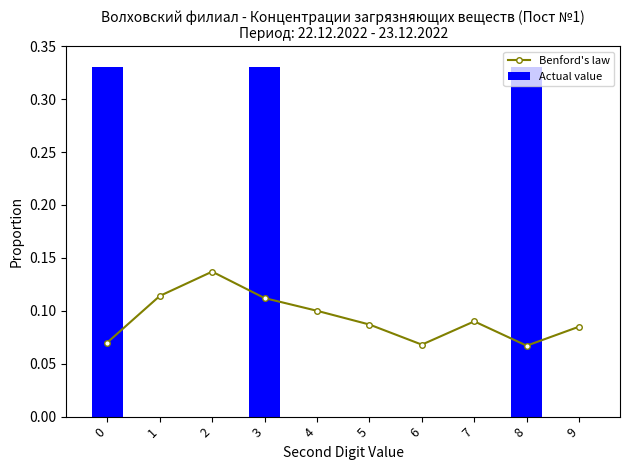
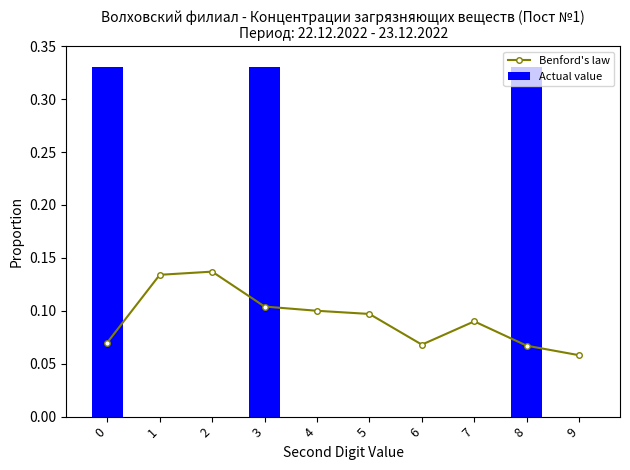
  {
    "Benford's law": {
      "0": 0.070,
-     "1": 0.114,
+     "1": 0.134,
      "2": 0.137,
-     "3": 0.112,
+     "3": 0.104,
      "4": 0.100,
-     "5": 0.087,
+     "5": 0.097,
      "6": 0.068,
      "7": 0.090,
      "8": 0.067,
-     "9": 0.085
+     "9": 0.058
    },
    "Actual value": {
      "0": 0.330,
      "1": 0.000,
      "2": 0.000,
      "3": 0.330,
      "4": 0.000,
      "5": 0.000,
      "6": 0.000,
      "7": 0.000,
      "9": 0.000
    }
  }
